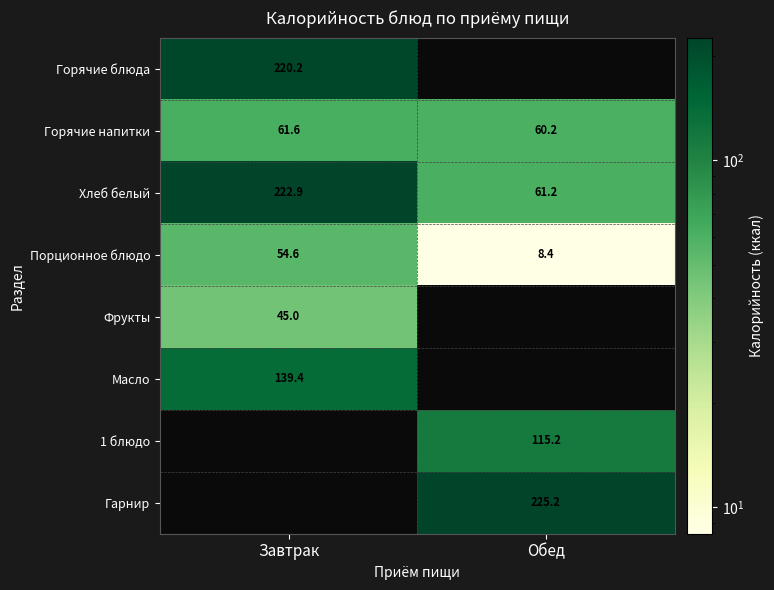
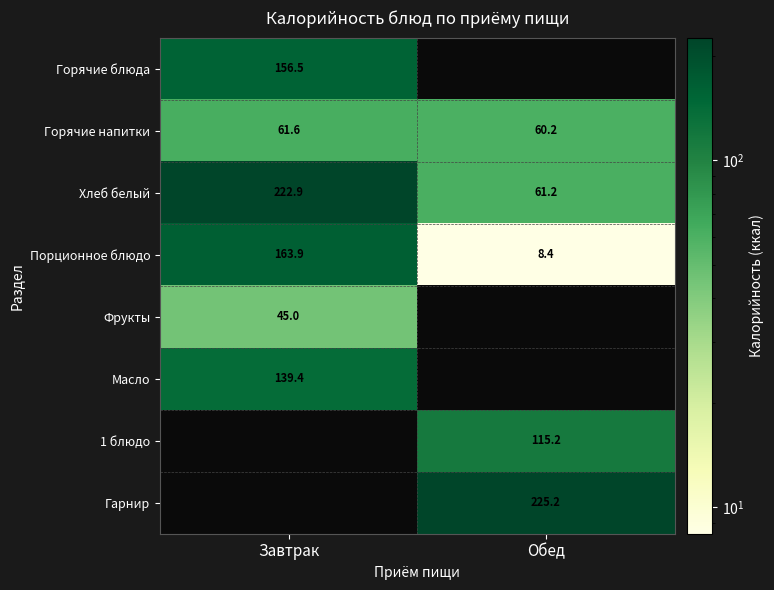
  {
    "Горячие блюда": {
-     "Завтрак": 220.2
+     "Завтрак": 156.5
    },
    "Горячие напитки": {
      "Завтрак": 61.6,
      "Обед": 60.2
    },
    "Хлеб белый": {
      "Завтрак": 222.9,
      "Обед": 61.2
    },
    "Порционное блюдо": {
-     "Завтрак": 54.6,
+     "Завтрак": 163.9,
      "Обед": 8.4
    },
    "Фрукты": {
      "Завтрак": 45.0
    },
    "Масло": {
      "Завтрак": 139.4
    },
    "1 блюдо": {
      "Обед": 115.2
    },
    "Гарнир": {
      "Обед": 225.2
    }
  }
